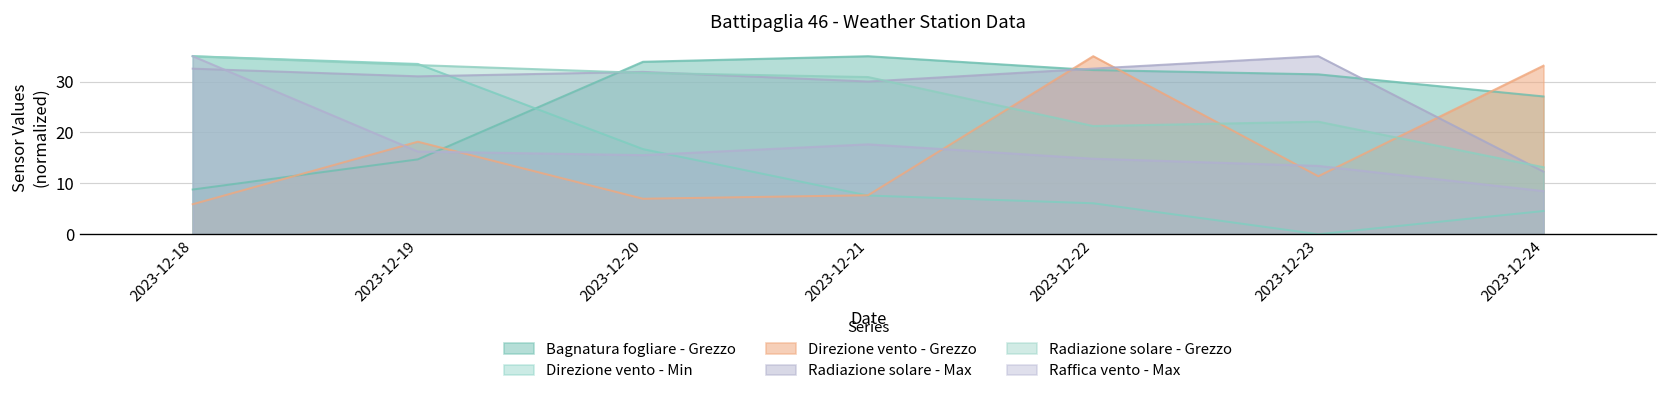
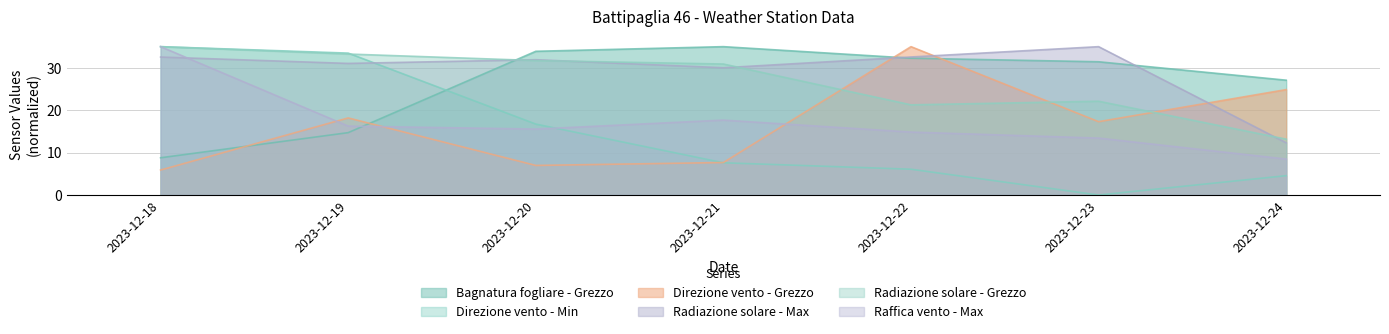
  {
    "Direzione vento - Grezzo": {
      "2023-12-18": 6,
      "2023-12-19": 18,
      "2023-12-20": 7,
      "2023-12-22": 35,
-     "2023-12-23": 11,
-     "2023-12-24": 33
+     "2023-12-23": 17,
+     "2023-12-24": 25
    }
  }
